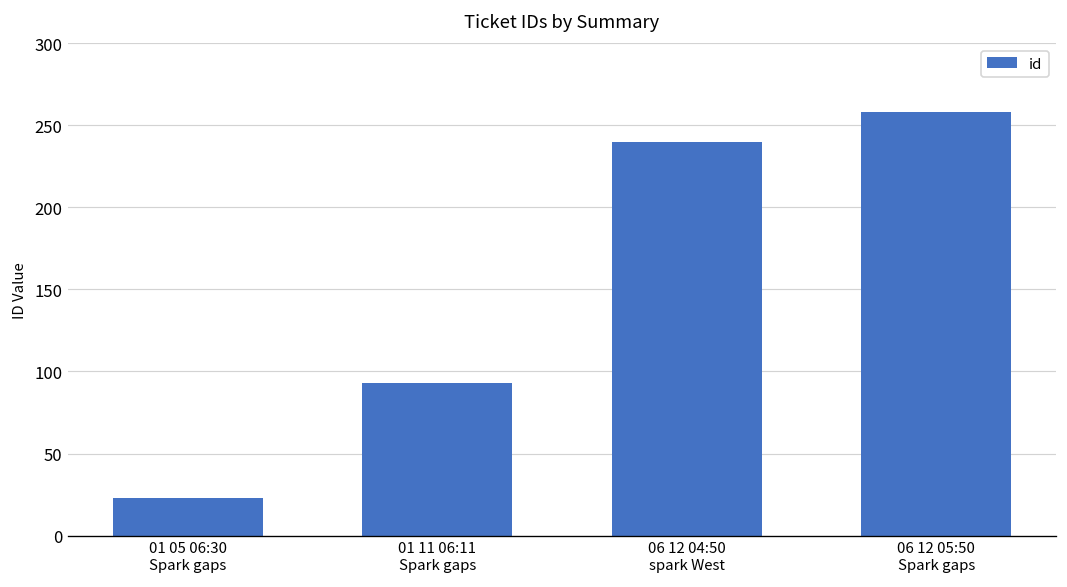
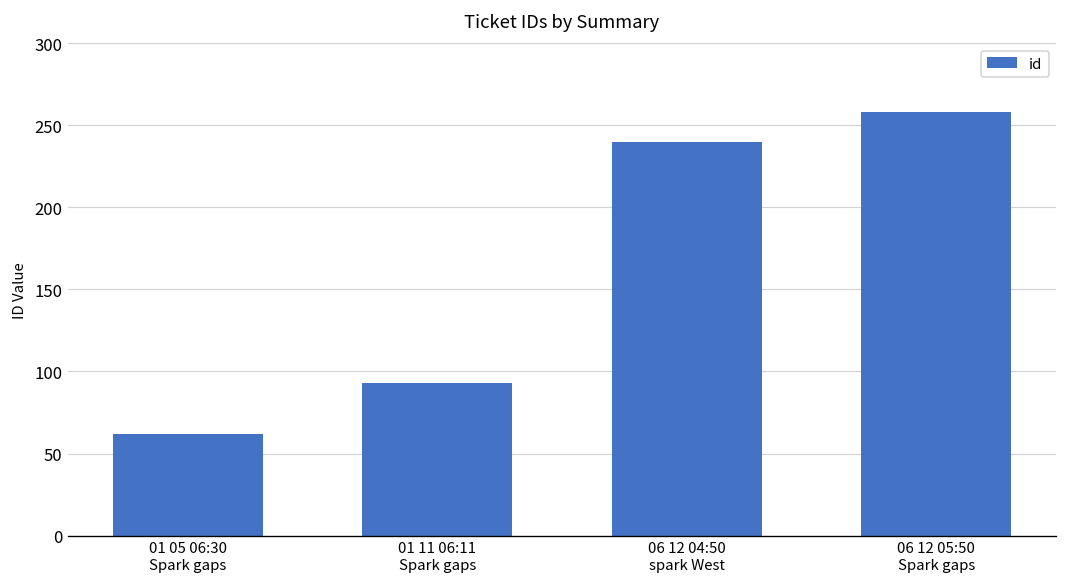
  {
-   "01 05 06:30 Spark gaps": 23,
+   "01 05 06:30 Spark gaps": 62,
    "01 11 06:11 Spark gaps": 93,
    "06 12 04:50 spark West": 240,
    "06 12 05:50 Spark gaps": 258
  }
